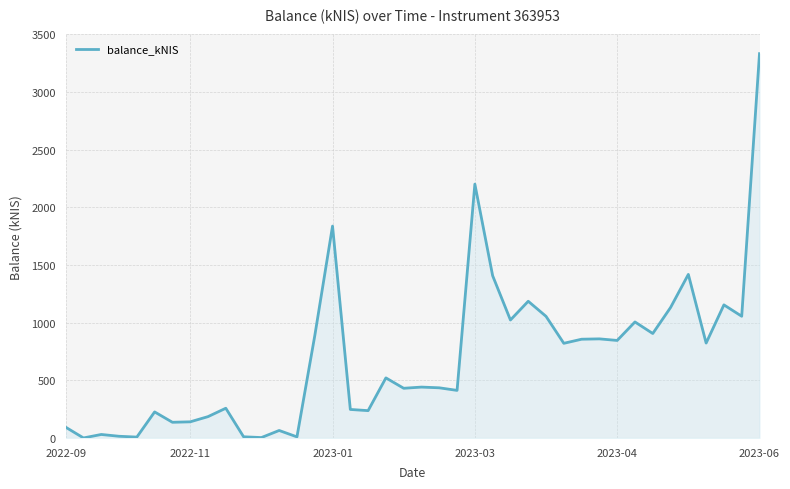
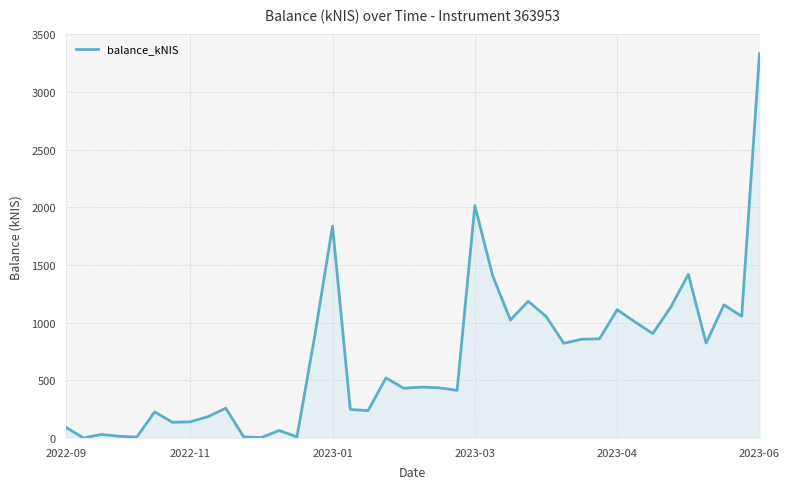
  {
    "2022-09": 90,
    "2022-11": 140,
    "2023-01": 1840,
-   "2023-03": 2200,
-   "2023-04": 850,
+   "2023-03": 2020,
+   "2023-04": 1110,
    "2023-06": 3330
  }
